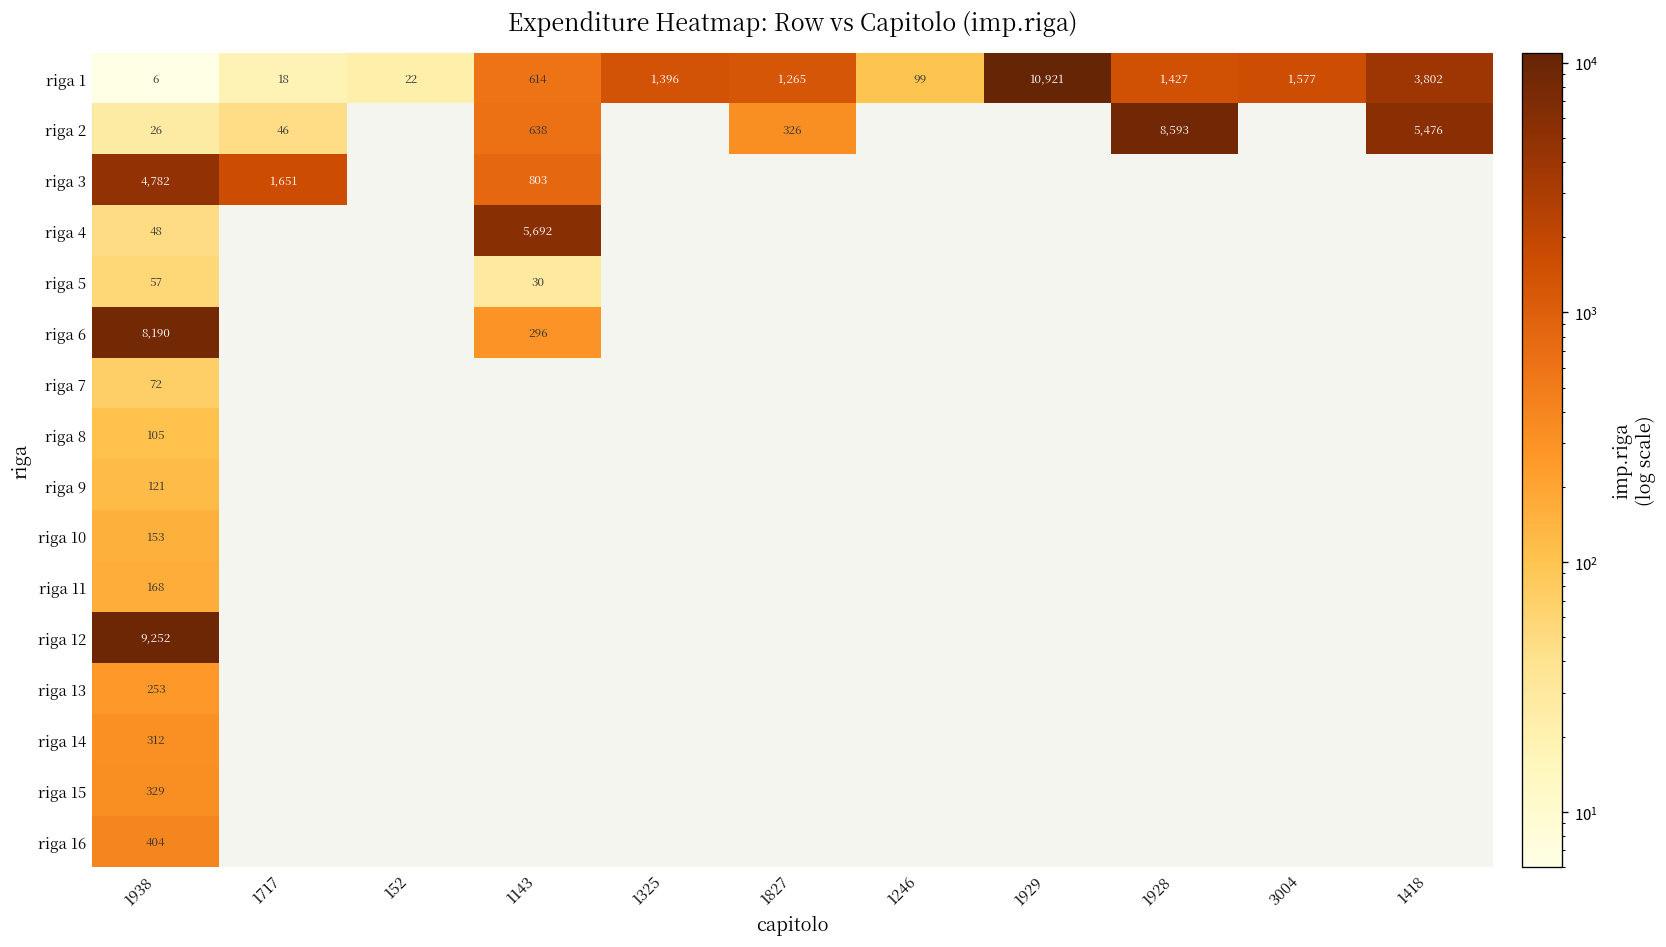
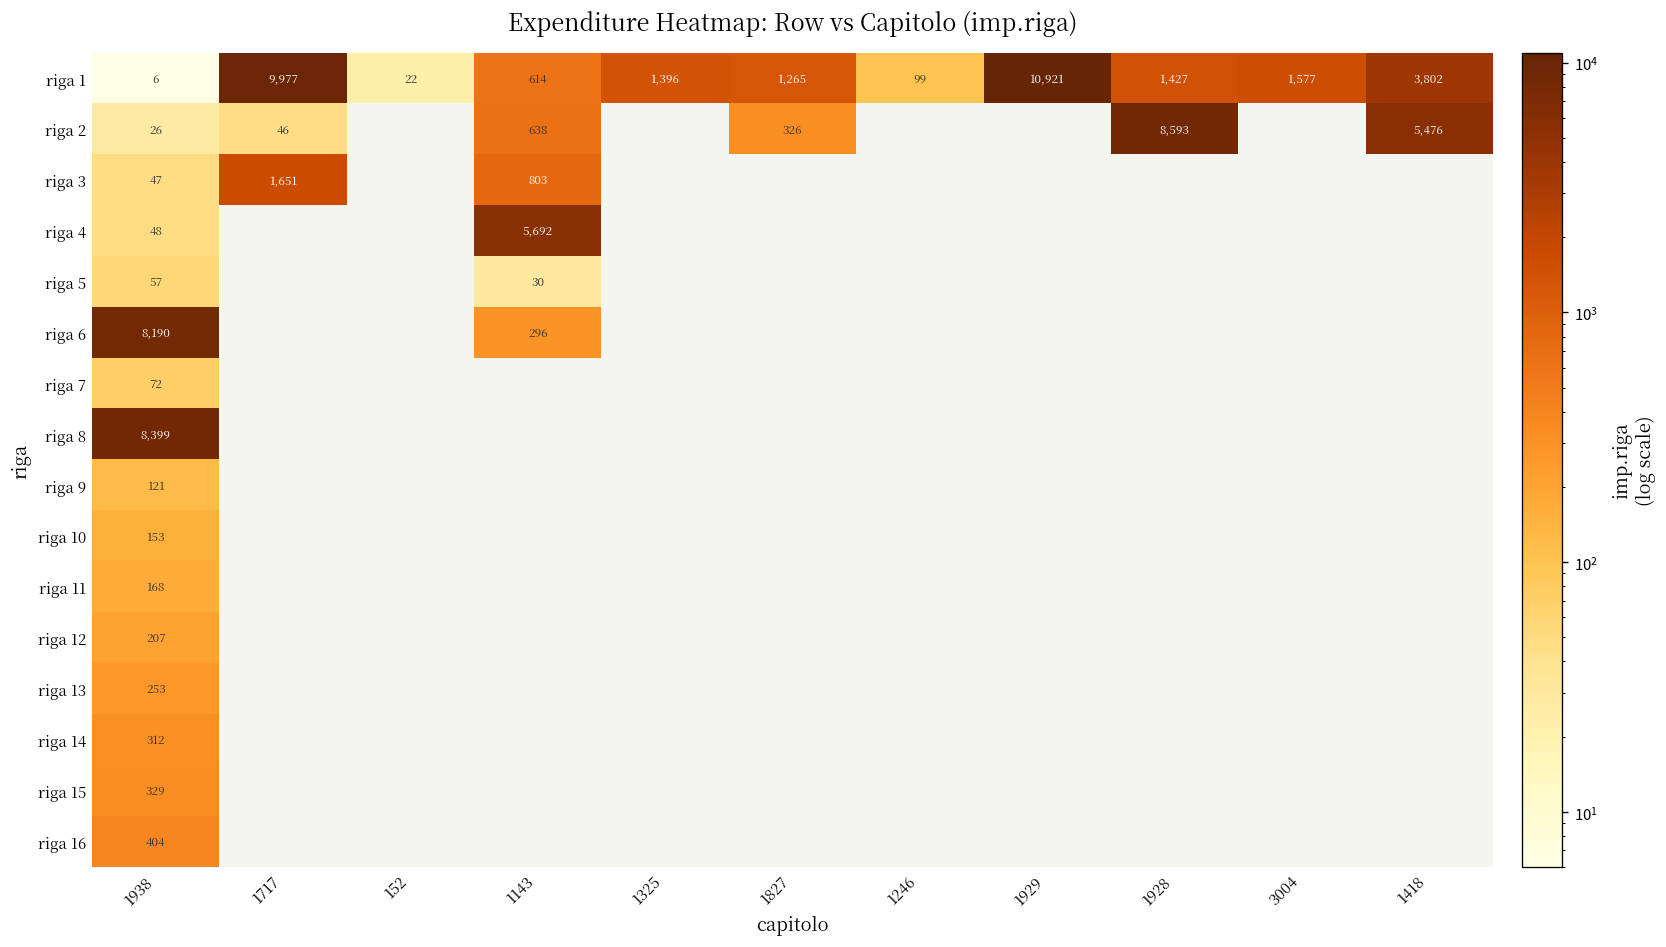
  {
    "riga 1": {
      "1938": "6",
-     "1717": "18",
+     "1717": "9,977",
      "152": "22",
      "1143": "614",
      "1325": "1,396",
      "1827": "1,265",
      "1246": "99",
      "1929": "10,921",
      "1928": "1,427",
      "3004": "1,577",
      "1418": "3,802"
    },
    "riga 2": {
      "1938": "26",
      "1717": "46",
      "1143": "638",
      "1827": "326",
      "1928": "8,593",
      "1418": "5,476"
    },
    "riga 3": {
-     "1938": "4,782",
+     "1938": "47",
      "1717": "1,651",
      "1143": "803"
    },
    "riga 4": {
      "1938": "48",
      "1143": "5,692"
    },
    "riga 5": {
      "1938": "57",
      "1143": "30"
    },
    "riga 6": {
      "1938": "8,190",
      "1143": "296"
    },
    "riga 7": {
      "1938": "72"
    },
    "riga 8": {
-     "1938": "105"
+     "1938": "8,399"
    },
    "riga 9": {
      "1938": "121"
    },
    "riga 10": {
      "1938": "153"
    },
    "riga 11": {
      "1938": "168"
    },
    "riga 12": {
-     "1938": "9,252"
+     "1938": "207"
    },
    "riga 13": {
      "1938": "253"
    },
    "riga 14": {
      "1938": "312"
    },
    "riga 15": {
      "1938": "329"
    },
    "riga 16": {
      "1938": "404"
    }
  }
